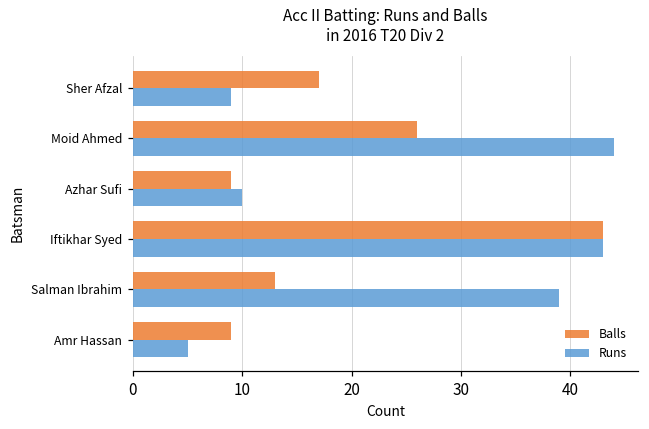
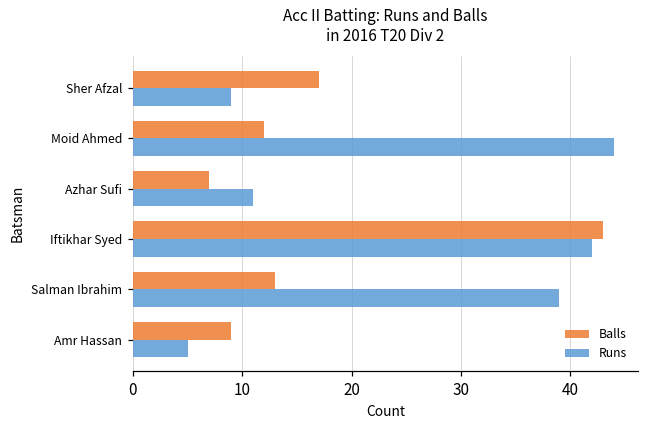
  {
    "Balls": {
      "Sher Afzal": 17,
-     "Moid Ahmed": 26,
-     "Azhar Sufi": 9,
+     "Moid Ahmed": 12,
+     "Azhar Sufi": 7,
      "Iftikhar Syed": 43,
      "Salman Ibrahim": 13,
      "Amr Hassan": 9
    },
    "Runs": {
      "Sher Afzal": 9,
      "Moid Ahmed": 44,
-     "Azhar Sufi": 10,
-     "Iftikhar Syed": 43,
+     "Azhar Sufi": 11,
+     "Iftikhar Syed": 42,
      "Salman Ibrahim": 39,
      "Amr Hassan": 5
    }
  }
